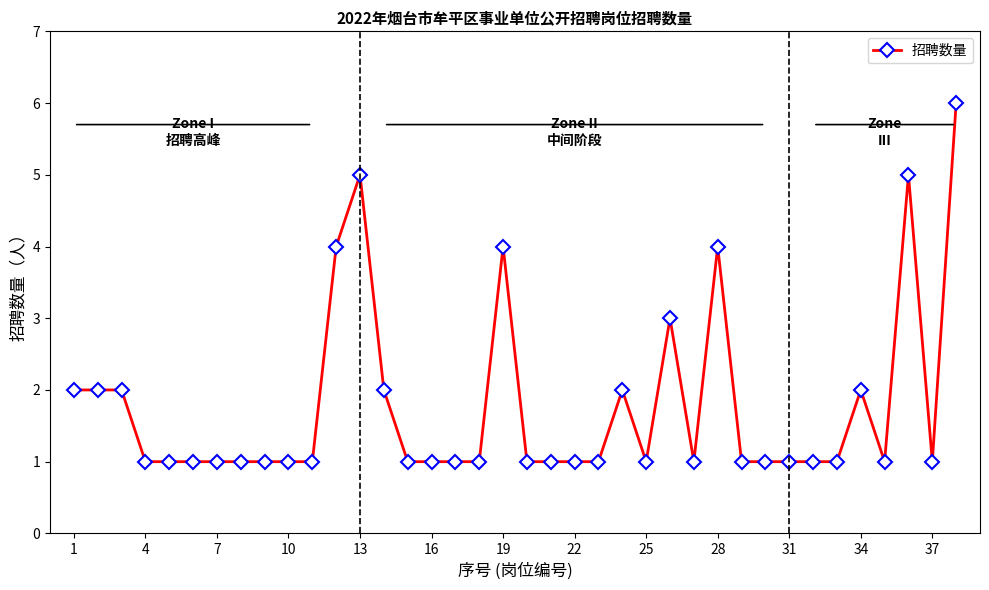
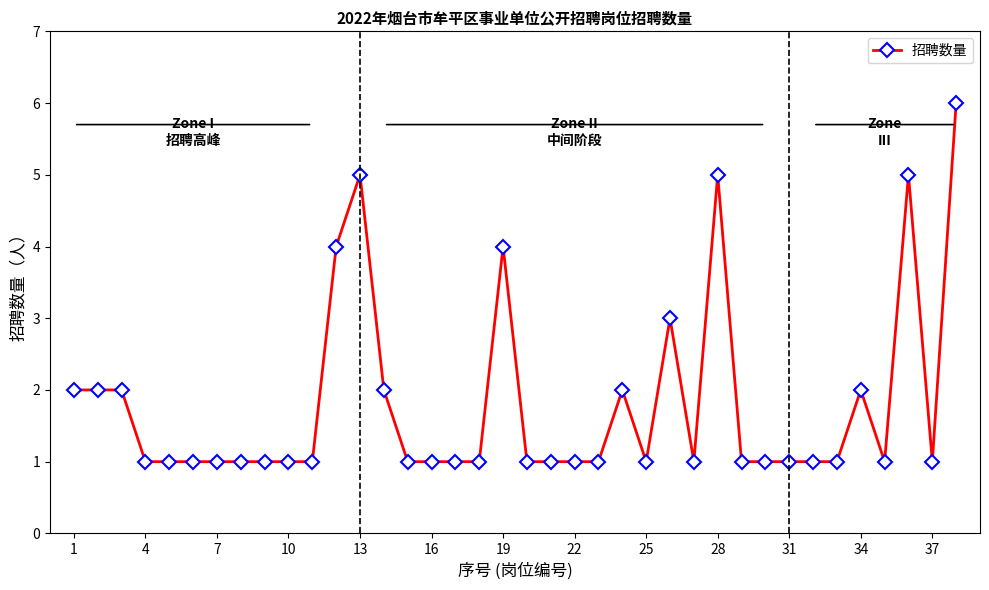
  {
    "1": 2,
    "4": 1,
    "7": 1,
    "10": 1,
    "13": 5,
    "16": 1,
    "19": 4,
    "22": 1,
    "25": 1,
-   "28": 4,
+   "28": 5,
    "31": 1,
    "34": 2,
    "37": 1
  }
